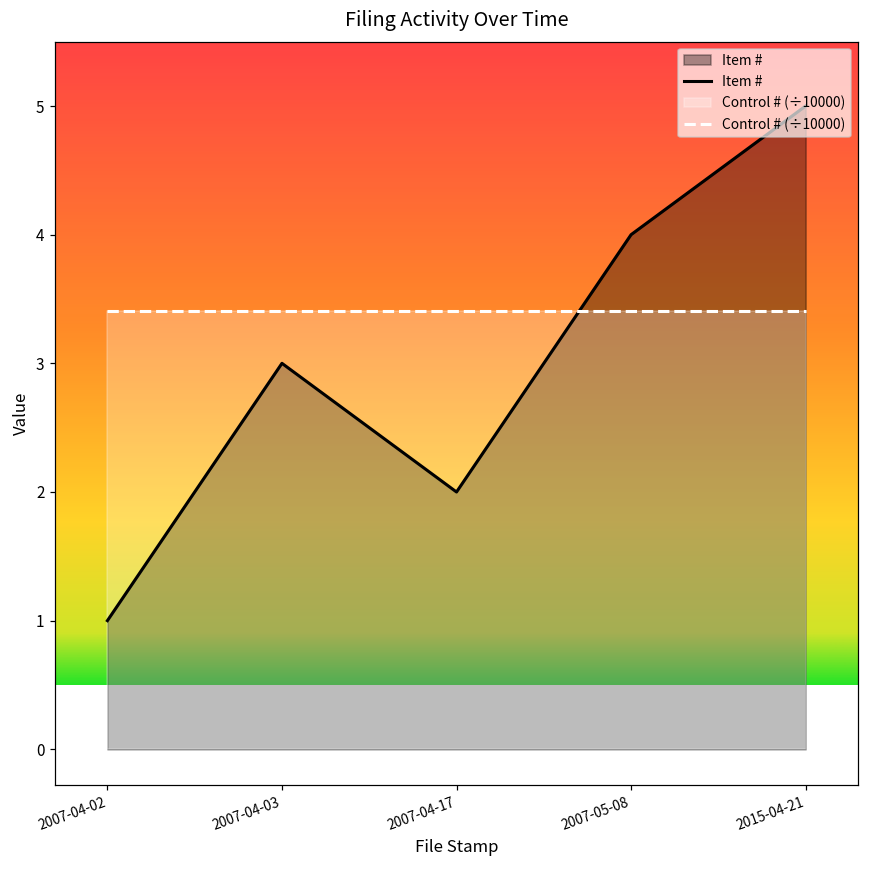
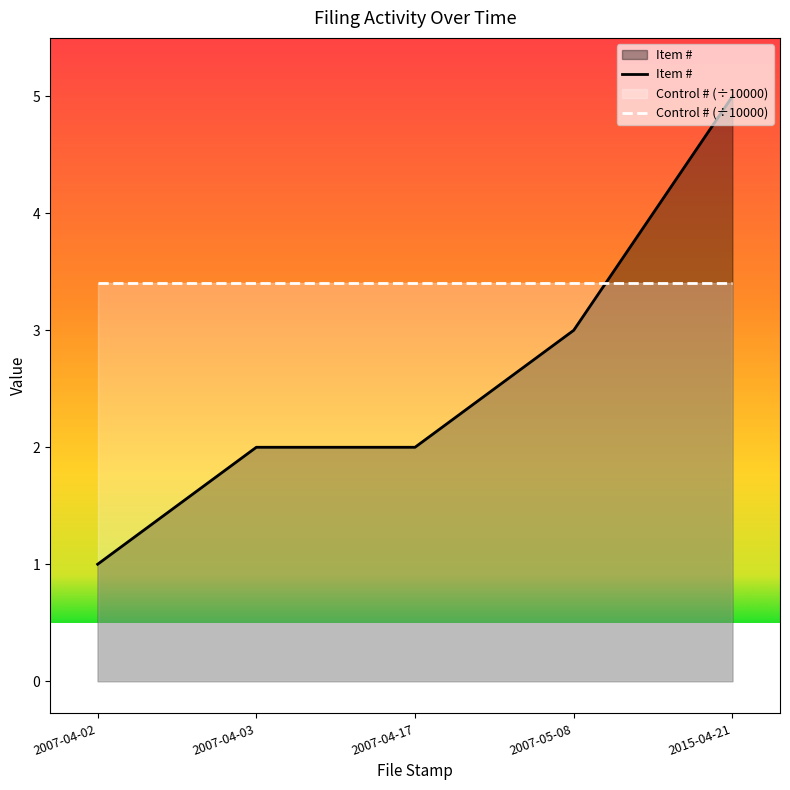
  {
    "Item #": {
      "2007-04-02": 1,
-     "2007-04-03": 3,
+     "2007-04-03": 2,
      "2007-04-17": 2,
-     "2007-05-08": 4
+     "2007-05-08": 3
    },
    "Control # (÷10000)": {
      "2007-04-02": 3.41,
      "2007-04-03": 3.41,
      "2007-04-17": 3.41,
      "2007-05-08": 3.41,
      "2015-04-21": 3.41
    }
  }
